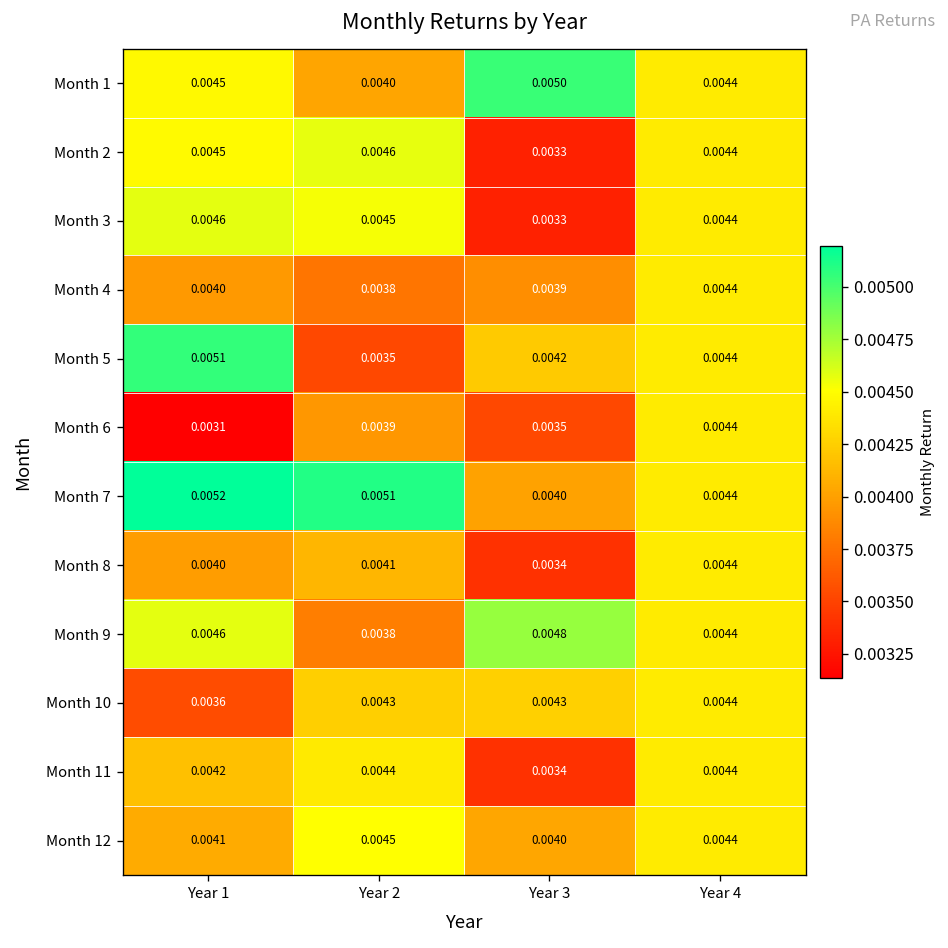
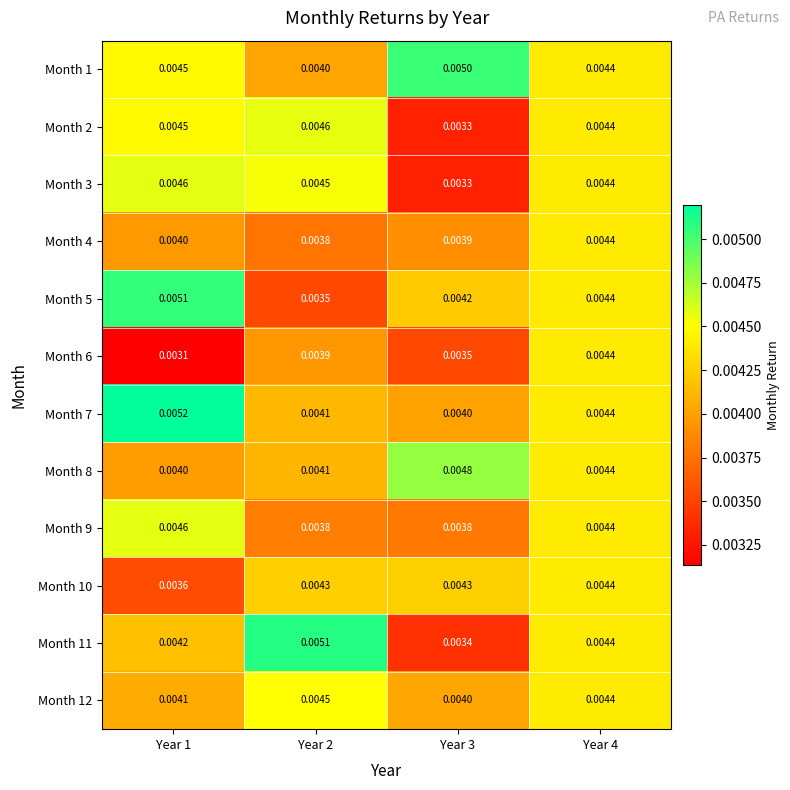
  {
    "Month 1": {
      "Year 1": 0.0045,
      "Year 2": 0.0040,
      "Year 3": 0.0050,
      "Year 4": 0.0044
    },
    "Month 2": {
      "Year 1": 0.0045,
      "Year 2": 0.0046,
      "Year 3": 0.0033,
      "Year 4": 0.0044
    },
    "Month 3": {
      "Year 1": 0.0046,
      "Year 2": 0.0045,
      "Year 3": 0.0033,
      "Year 4": 0.0044
    },
    "Month 4": {
      "Year 1": 0.0040,
      "Year 2": 0.0038,
      "Year 3": 0.0039,
      "Year 4": 0.0044
    },
    "Month 5": {
      "Year 1": 0.0051,
      "Year 2": 0.0035,
      "Year 3": 0.0042,
      "Year 4": 0.0044
    },
    "Month 6": {
      "Year 1": 0.0031,
      "Year 2": 0.0039,
      "Year 3": 0.0035,
      "Year 4": 0.0044
    },
    "Month 7": {
      "Year 1": 0.0052,
-     "Year 2": 0.0051,
+     "Year 2": 0.0041,
      "Year 3": 0.0040,
      "Year 4": 0.0044
    },
    "Month 8": {
      "Year 1": 0.0040,
      "Year 2": 0.0041,
-     "Year 3": 0.0034,
+     "Year 3": 0.0048,
      "Year 4": 0.0044
    },
    "Month 9": {
      "Year 1": 0.0046,
      "Year 2": 0.0038,
-     "Year 3": 0.0048,
+     "Year 3": 0.0038,
      "Year 4": 0.0044
    },
    "Month 10": {
      "Year 1": 0.0036,
      "Year 2": 0.0043,
      "Year 3": 0.0043,
      "Year 4": 0.0044
    },
    "Month 11": {
      "Year 1": 0.0042,
-     "Year 2": 0.0044,
+     "Year 2": 0.0051,
      "Year 3": 0.0034,
      "Year 4": 0.0044
    },
    "Month 12": {
      "Year 1": 0.0041,
      "Year 2": 0.0045,
      "Year 3": 0.0040,
      "Year 4": 0.0044
    }
  }
